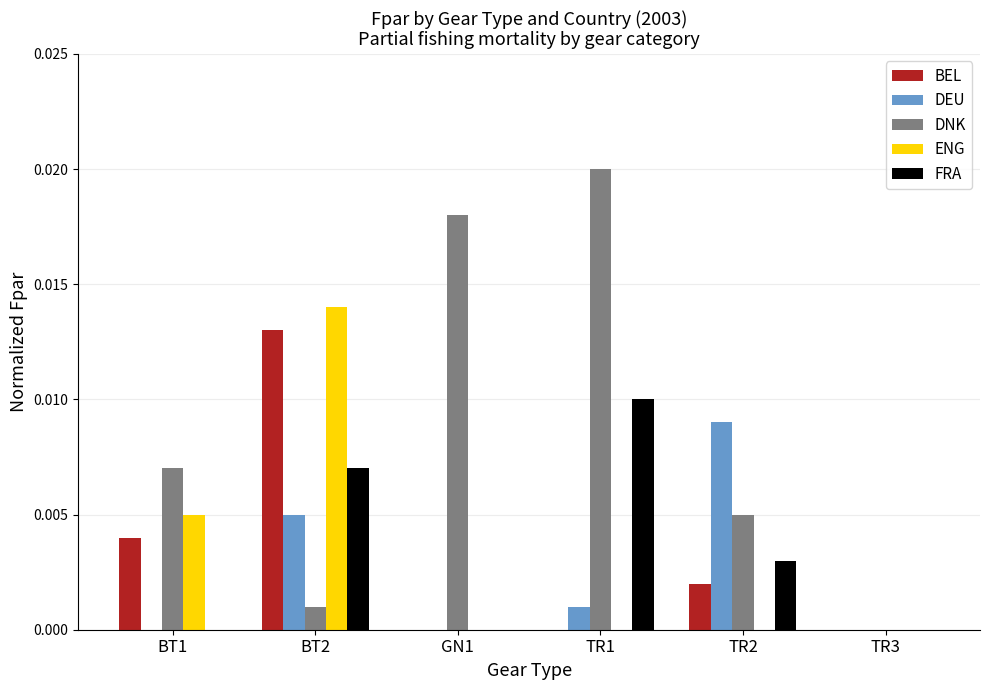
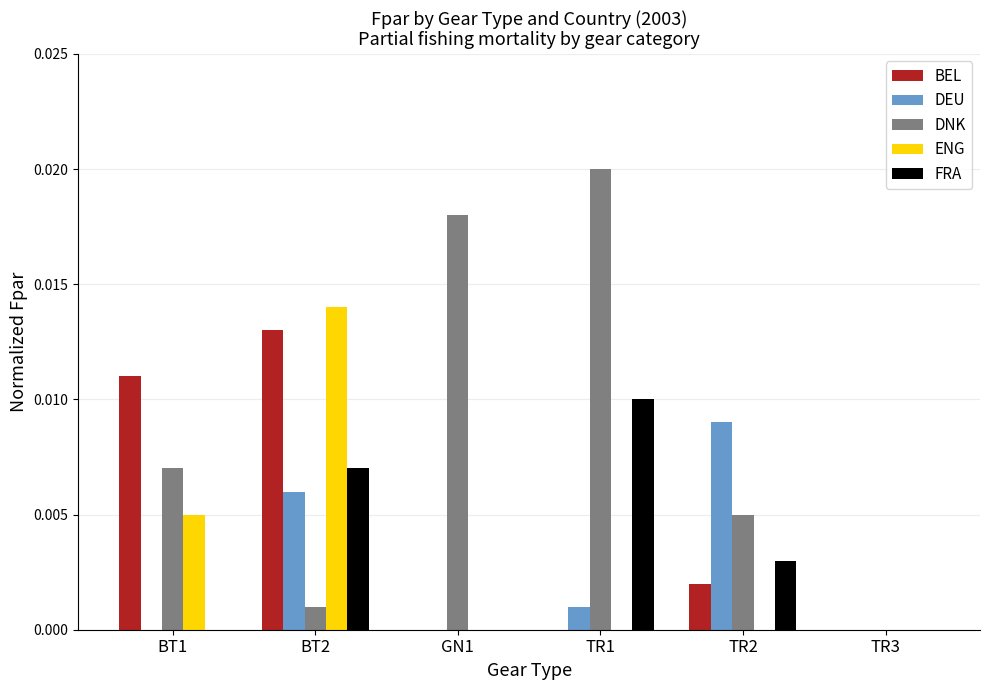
  {
    "BEL": {
-     "BT1": 0.004,
+     "BT1": 0.011,
      "BT2": 0.013,
      "GN1": 0.000,
      "TR1": 0.000,
      "TR2": 0.002,
      "TR3": 0.000
    },
    "DEU": {
      "BT1": 0.000,
-     "BT2": 0.005,
+     "BT2": 0.006,
      "GN1": 0.000,
      "TR1": 0.001,
      "TR2": 0.009,
      "TR3": 0.000
    },
    "DNK": {
      "BT1": 0.007,
      "BT2": 0.001,
      "GN1": 0.018,
      "TR1": 0.020,
      "TR2": 0.005,
      "TR3": 0.000
    },
    "ENG": {
      "BT1": 0.005,
      "BT2": 0.014,
      "GN1": 0.000,
      "TR1": 0.000,
      "TR2": 0.000,
      "TR3": 0.000
    },
    "FRA": {
      "BT1": 0.000,
      "BT2": 0.007,
      "GN1": 0.000,
      "TR1": 0.010,
      "TR2": 0.003,
      "TR3": 0.000
    }
  }
